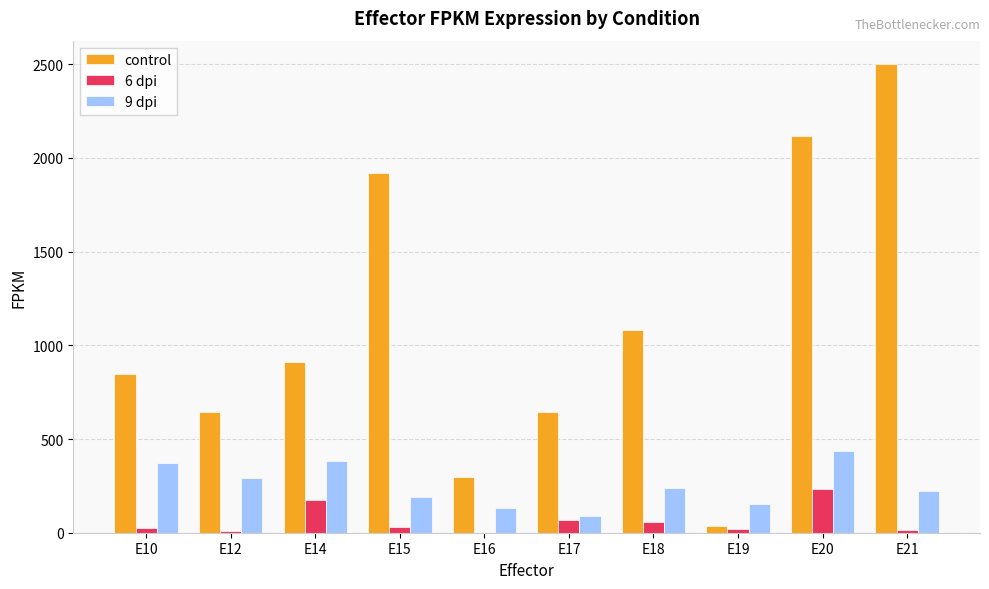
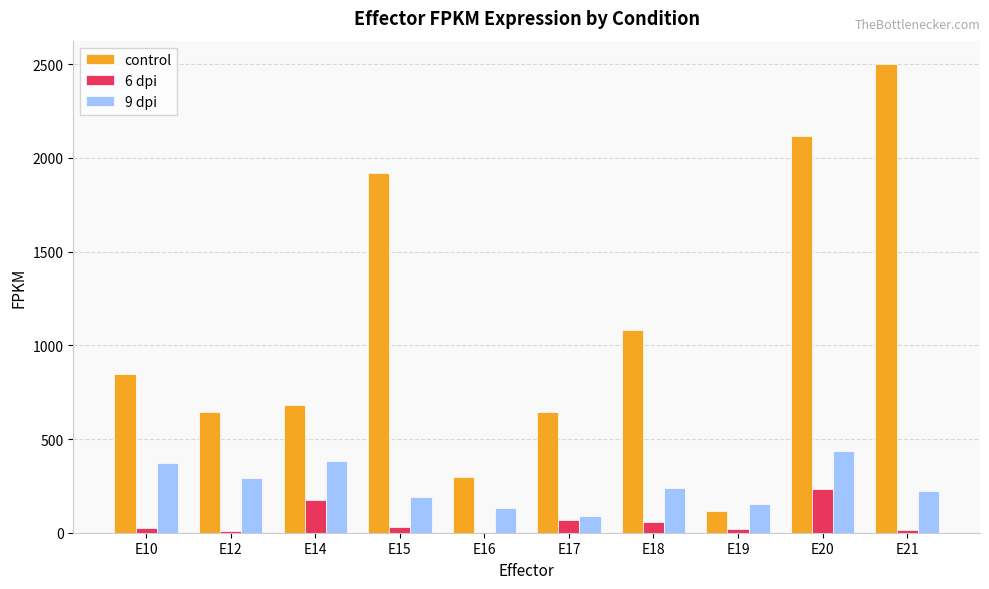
  {
    "control": {
      "E10": 850,
      "E12": 640,
-     "E14": 910,
+     "E14": 680,
      "E15": 1920,
      "E16": 300,
      "E17": 650,
      "E18": 1080,
-     "E19": 30,
+     "E19": 110,
      "E20": 2120,
      "E21": 2500
    },
    "6 dpi": {
      "E10": 30,
      "E14": 170,
      "E15": 30,
      "E16": 0,
      "E17": 70,
      "E18": 60,
      "E19": 20,
      "E20": 230,
      "E21": 20
    },
    "9 dpi": {
      "E10": 370,
      "E12": 290,
      "E14": 380,
      "E15": 190,
      "E16": 130,
      "E17": 90,
      "E18": 240,
      "E19": 150,
      "E20": 440,
      "E21": 220
    }
  }
